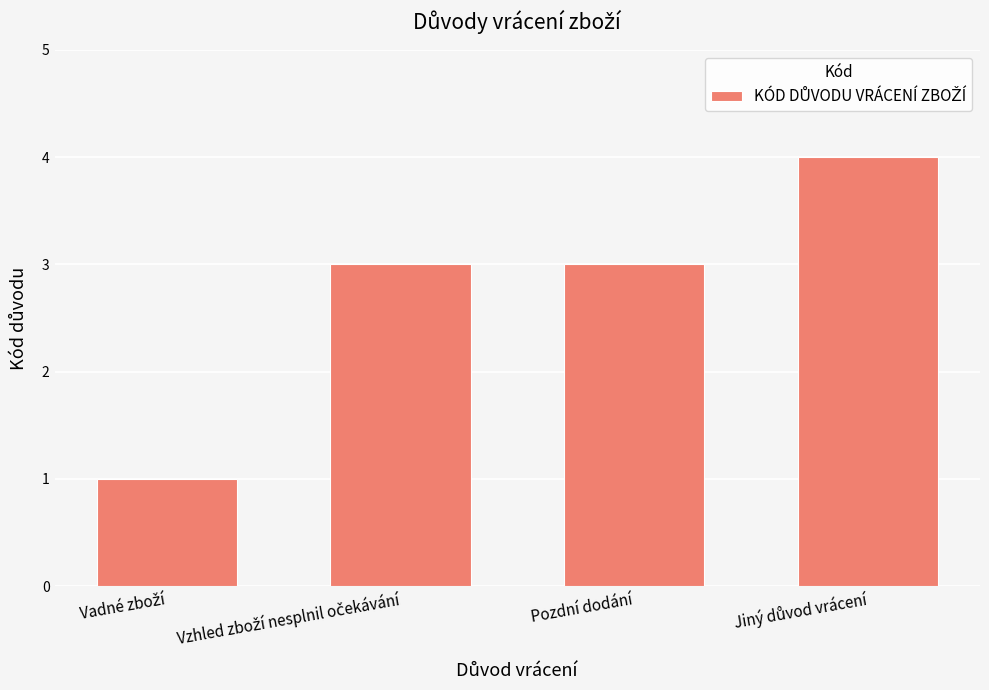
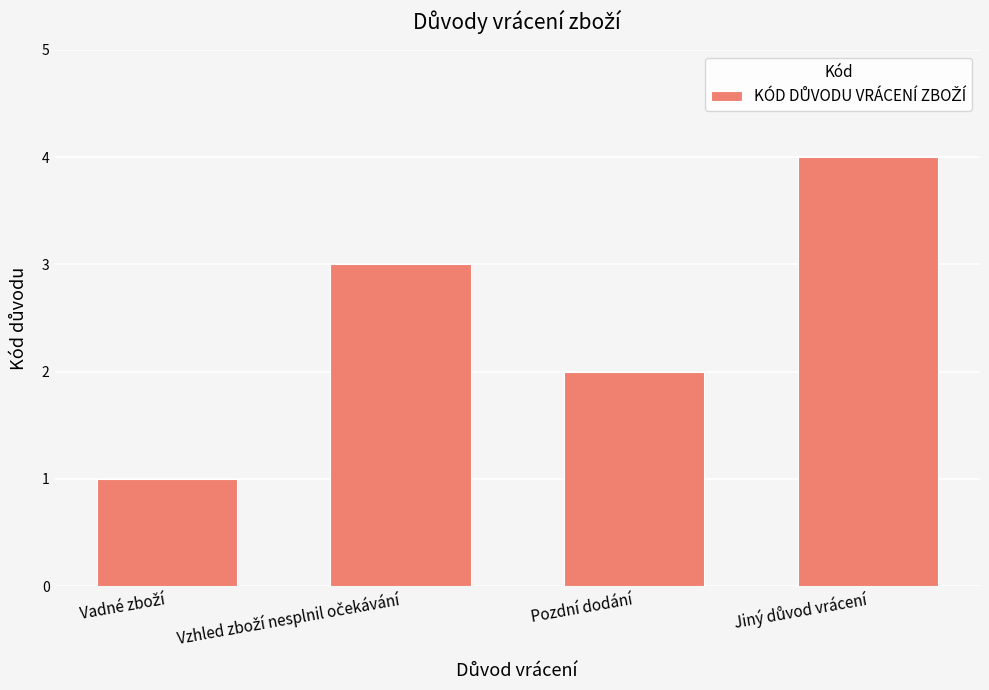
  {
    "Vadné zboží": 1,
    "Vzhled zboží nesplnil očekávání": 3,
-   "Pozdní dodání": 3,
+   "Pozdní dodání": 2,
    "Jiný důvod vrácení": 4
  }
